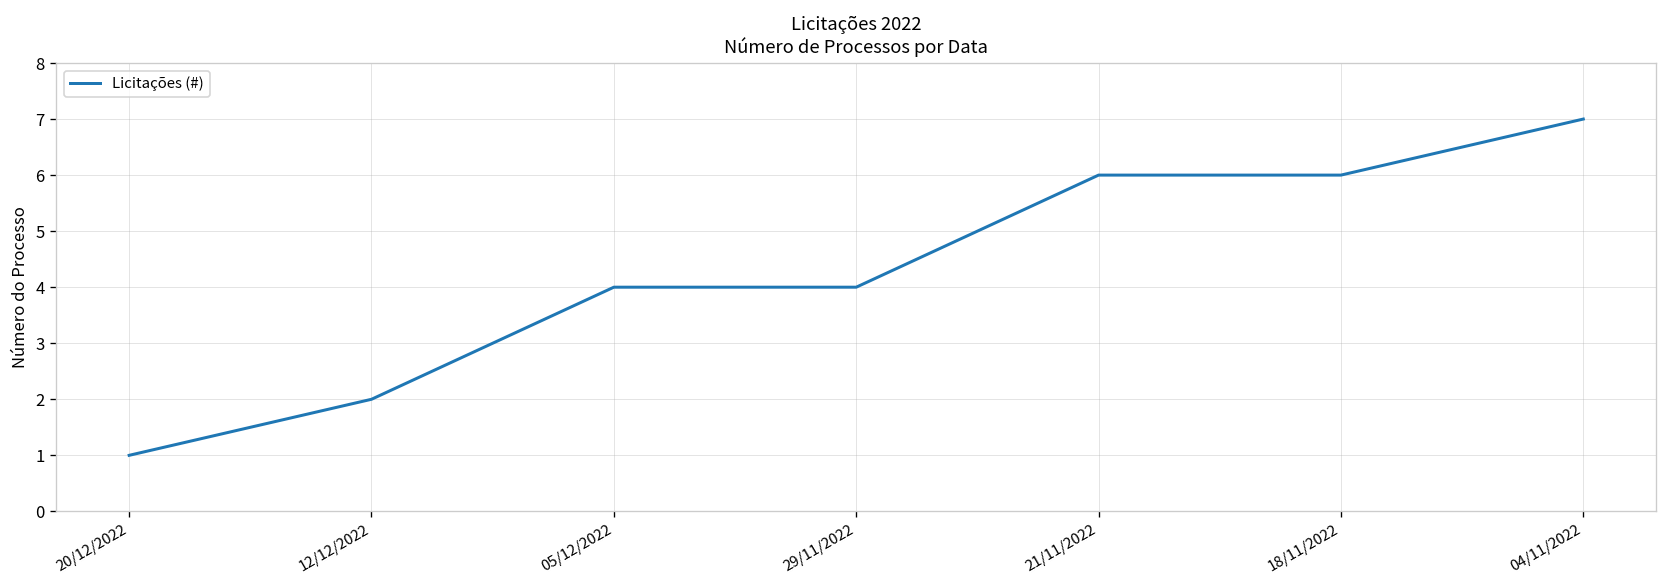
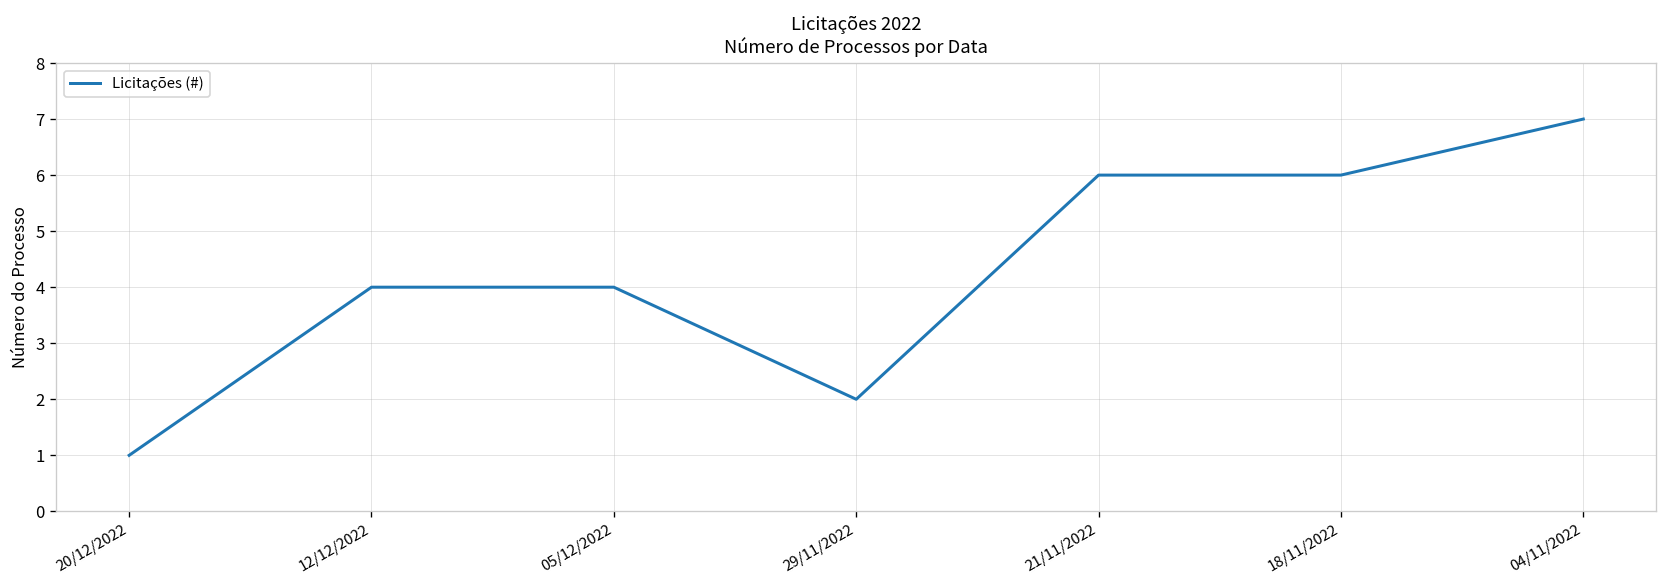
  {
    "20/12/2022": 1,
-   "12/12/2022": 2,
+   "12/12/2022": 4,
    "05/12/2022": 4,
-   "29/11/2022": 4,
+   "29/11/2022": 2,
    "21/11/2022": 6,
    "18/11/2022": 6,
    "04/11/2022": 7
  }
